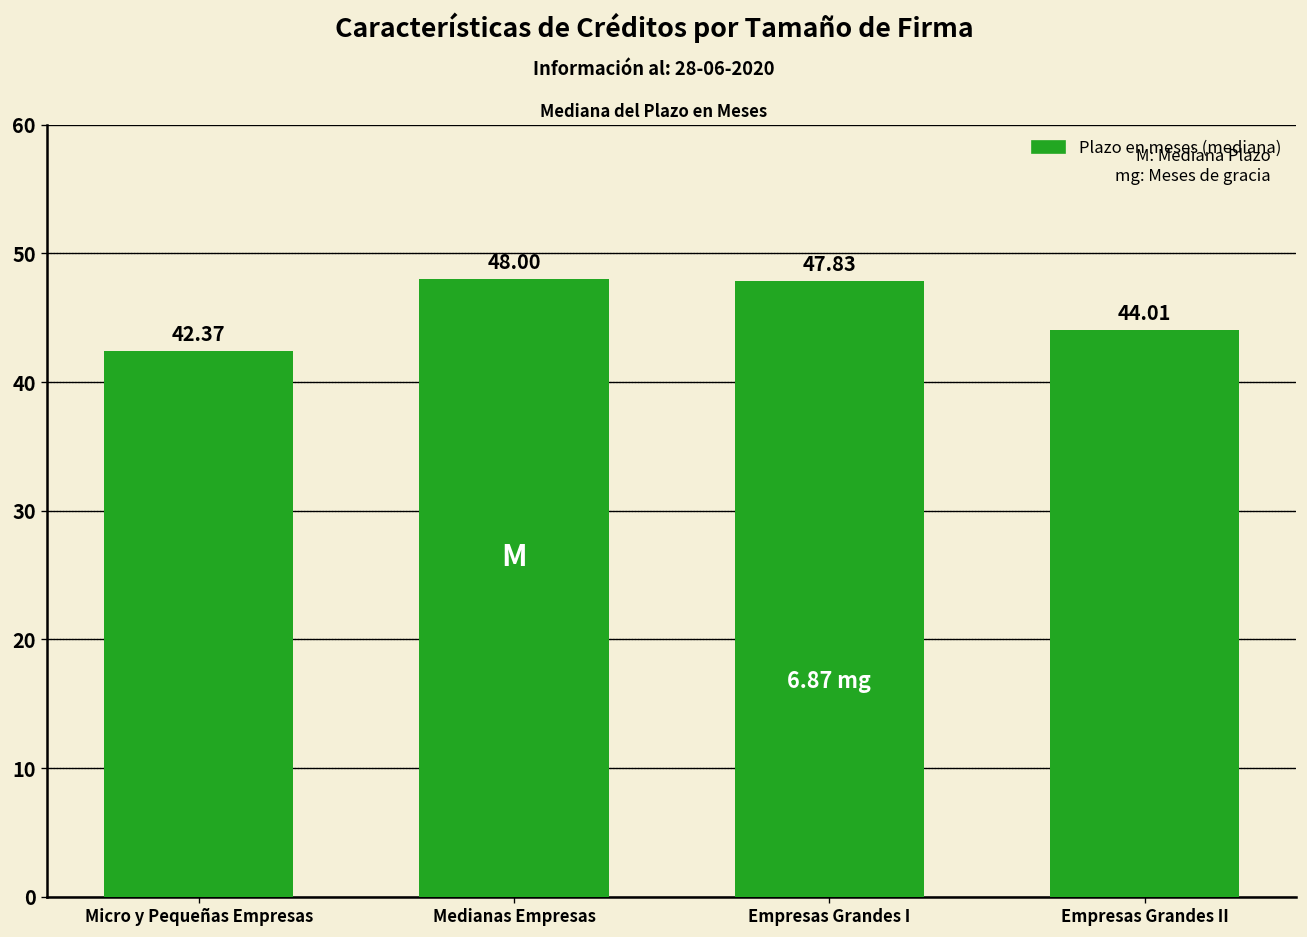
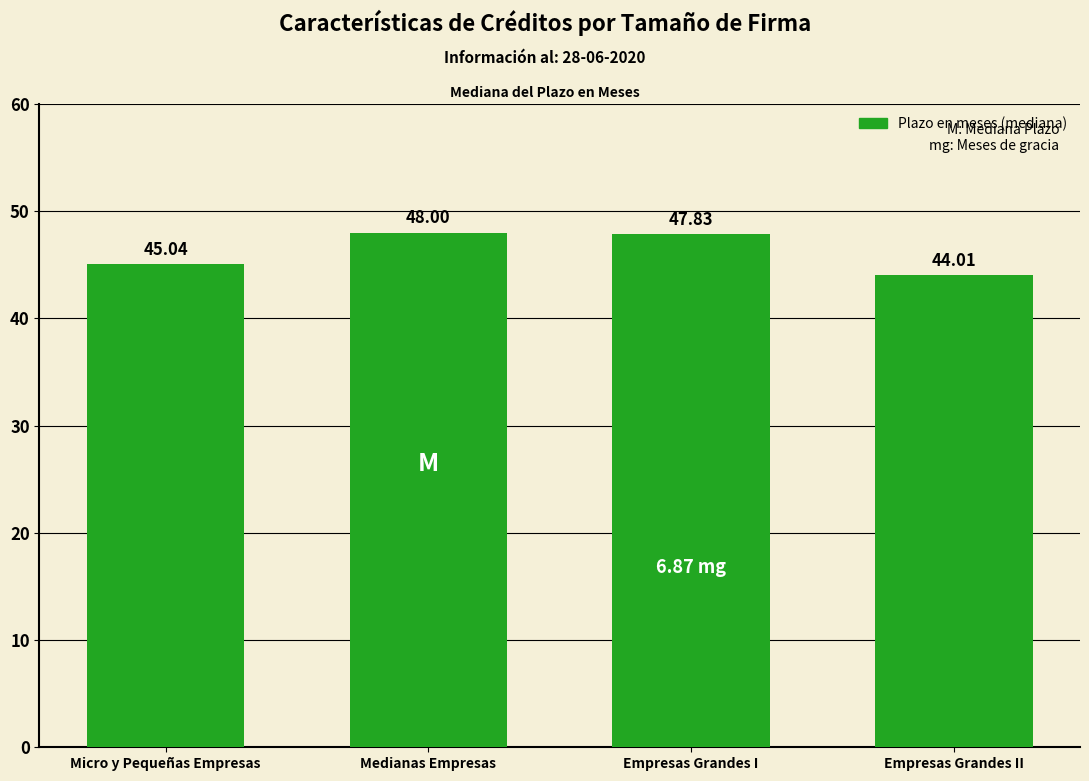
  {
-   "Micro y Pequeñas Empresas": 42.37,
+   "Micro y Pequeñas Empresas": 45.04,
    "Medianas Empresas": 48.00,
    "Empresas Grandes I": 47.83,
    "Empresas Grandes II": 44.01
  }
